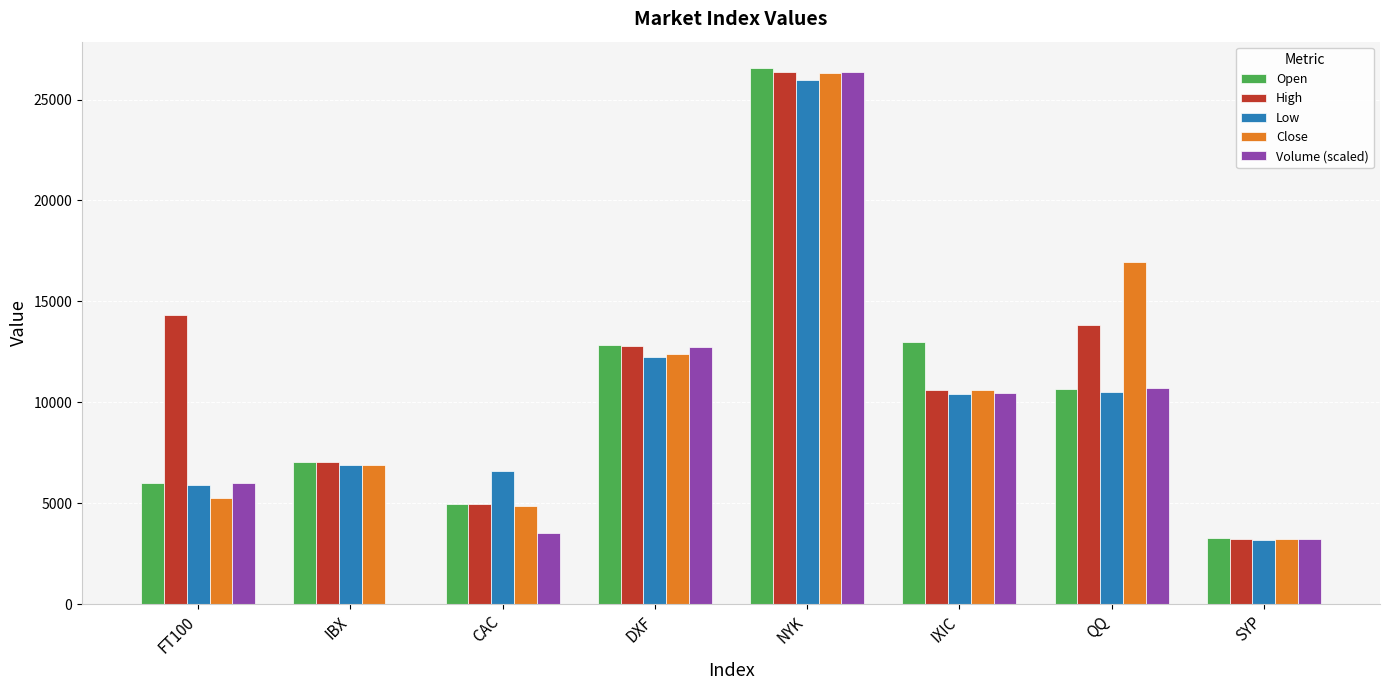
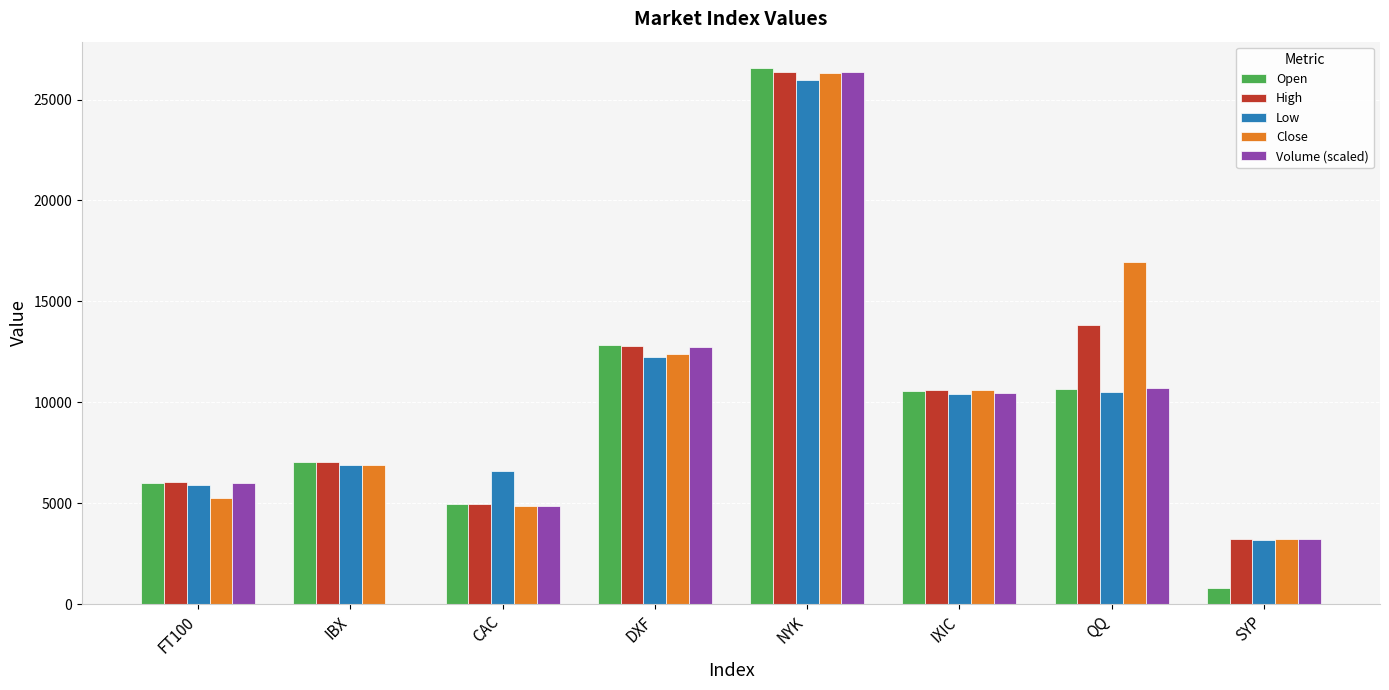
  {
    "Open": {
      "FT100": 6000,
      "IBX": 7000,
      "CAC": 5000,
      "DXF": 12800,
      "NYK": 26500,
-     "IXIC": 13000,
+     "IXIC": 10500,
      "QQ": 10700,
-     "SYP": 3300
+     "SYP": 800
    },
    "High": {
-     "FT100": 14300,
+     "FT100": 6000,
      "IBX": 7000,
      "CAC": 5000,
      "DXF": 12800,
      "NYK": 26400,
      "IXIC": 10600,
      "QQ": 13800,
      "SYP": 3300
    },
    "Low": {
      "FT100": 5900,
      "IBX": 6900,
      "CAC": 6600,
      "DXF": 12300,
      "NYK": 26000,
      "IXIC": 10400,
      "QQ": 10500,
      "SYP": 3200
    },
    "Close": {
      "FT100": 5300,
      "IBX": 6900,
      "CAC": 4900,
      "DXF": 12400,
      "NYK": 26300,
      "IXIC": 10600,
      "QQ": 16900,
      "SYP": 3200
    },
    "Volume (scaled)": {
      "FT100": 6000,
      "IBX": 0,
-     "CAC": 3500,
+     "CAC": 4900,
      "DXF": 12800,
      "NYK": 26400,
      "IXIC": 10500,
      "QQ": 10700,
      "SYP": 3200
    }
  }
